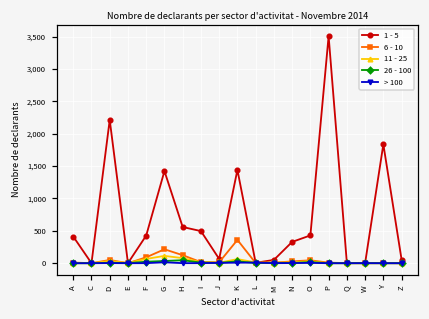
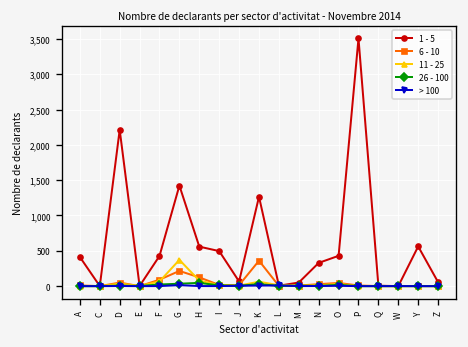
  {
    "1 - 5": {
      "A": "400",
      "D": "2,200",
      "F": "400",
      "G": "1,400",
      "H": "600",
      "I": "500",
      "J": "100",
-     "K": "1,400",
+     "K": "1,300",
      "N": "300",
      "O": "400",
      "P": "3,500",
-     "Y": "1,800",
+     "Y": "600",
      "Z": "100"
    },
    "6 - 10": {
      "G": "200",
      "H": "100",
      "K": "400"
    },
    "11 - 25": {
-     "G": "100"
+     "G": "400"
    },
    "> 100": {
      "H": "0"
    }
  }
